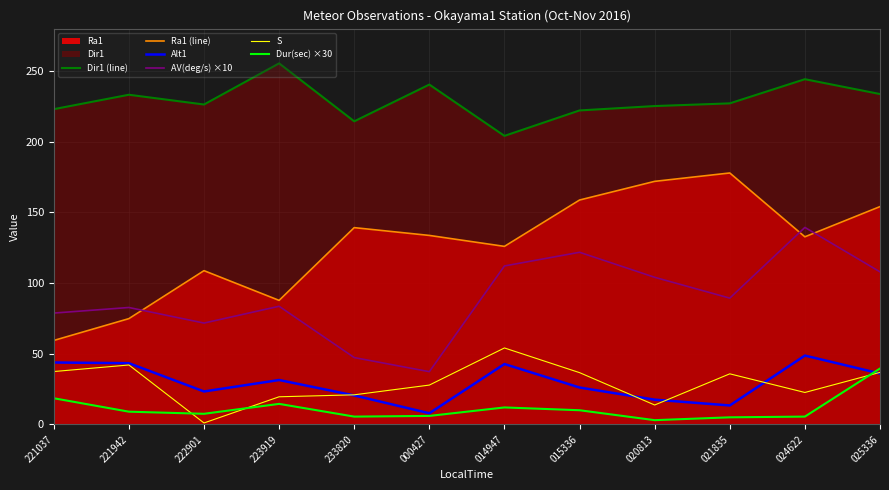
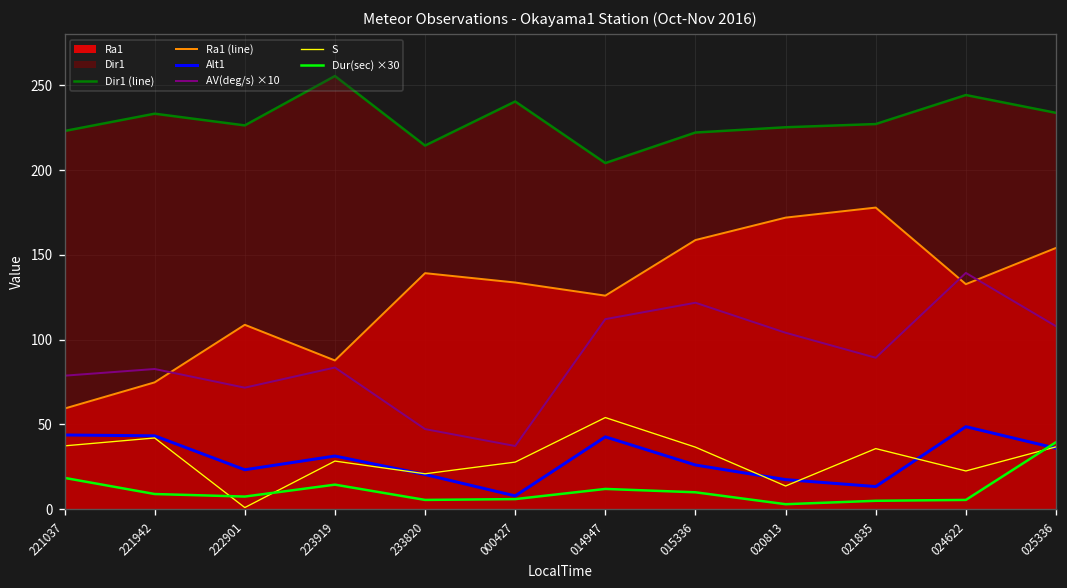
  {
    "Dir1": {
      "221037": 223,
      "221942": 233,
      "222901": 226,
      "233820": 214,
      "000427": 240,
      "014947": 204,
      "015336": 222,
      "020813": 225,
      "021835": 227,
      "024622": 244,
      "025336": 234
    },
    "Ra1": {
      "221037": 59,
      "221942": 75,
      "222901": 109,
      "223919": 88,
      "233820": 139,
      "000427": 134,
      "014947": 126,
      "015336": 159,
      "020813": 172,
      "021835": 178,
      "024622": 133,
      "025336": 154
    },
    "Alt1": {
      "221037": 44,
      "222901": 23,
      "223919": 31,
      "000427": 8,
      "014947": 43,
      "015336": 26,
      "020813": 18,
      "021835": 13,
      "024622": 49
    },
    "AV(deg/s) ×10": {
      "221037": 79,
      "221942": 83,
      "222901": 72,
      "223919": 84,
      "233820": 47,
      "000427": 37,
      "014947": 112,
      "015336": 122,
      "020813": 104,
      "021835": 89,
      "024622": 139,
      "025336": 108
    },
    "S": {
      "221037": 37,
      "222901": 1,
-     "223919": 20,
+     "223919": 28,
      "000427": 28,
      "014947": 54,
      "015336": 37,
      "020813": 14,
      "021835": 36,
      "024622": 23
    },
    "Dur(sec) ×30": {
      "221037": 19,
      "221942": 9,
      "222901": 8,
      "223919": 15,
      "233820": 6,
      "000427": 6,
      "014947": 12,
      "015336": 10,
      "020813": 3,
      "021835": 5,
      "024622": 6,
      "025336": 40
    }
  }
